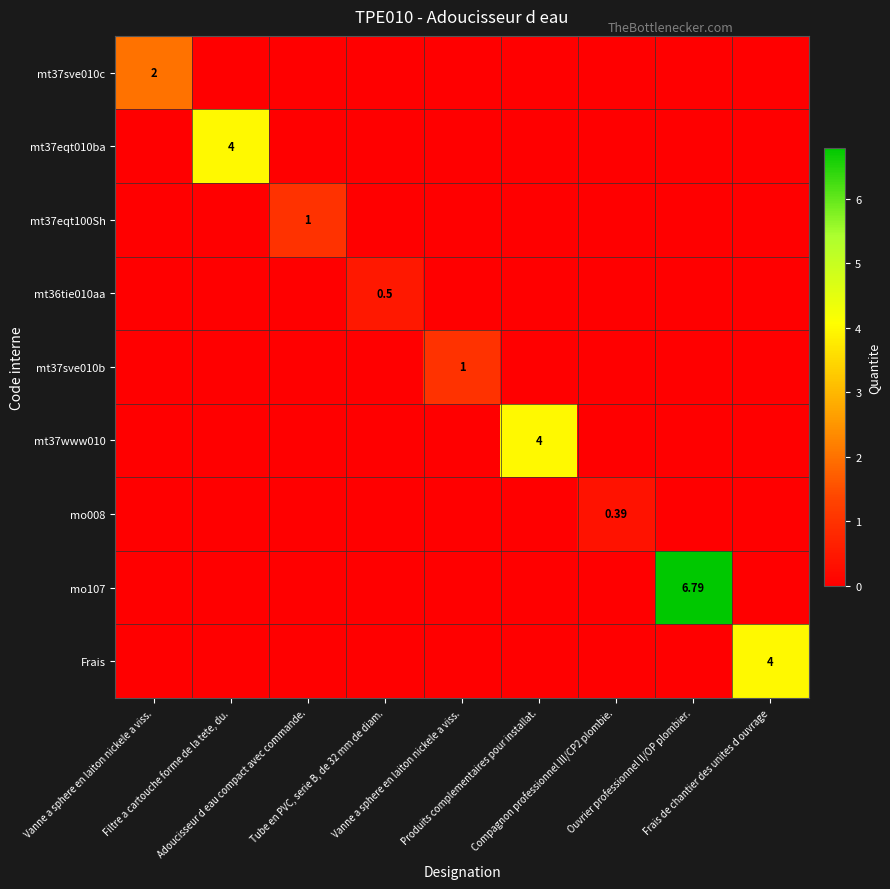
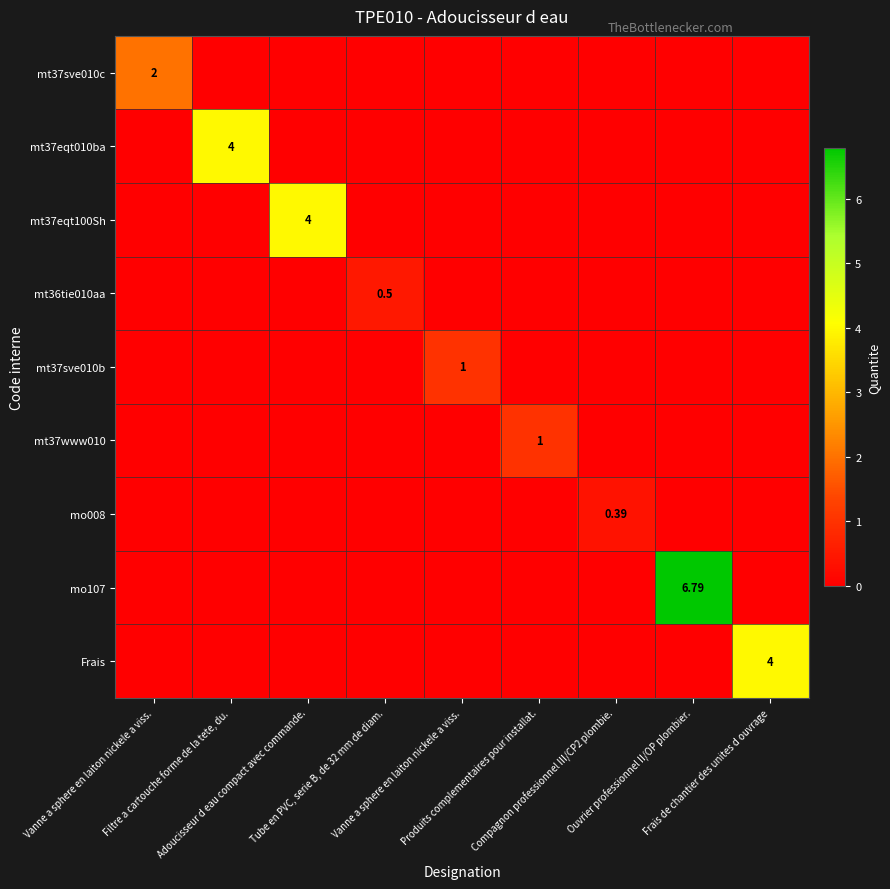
  {
    "mt37eqt010ba": {
      "Filtre a cartouche forme de la tete, du.": 4
    },
    "mt37eqt100Sh": {
-     "Adoucisseur d eau compact avec commande.": 1
+     "Adoucisseur d eau compact avec commande.": 4
    },
    "mt36tie010aa": {
      "Tube en PVC, serie B, de 32 mm de diam.": 0.5
    },
    "mt37www010": {
-     "Produits complementaires pour installat.": 4
+     "Produits complementaires pour installat.": 1
    },
    "mo008": {
      "Compagnon professionnel III/CP2 plombie.": 0.39
    },
    "mo107": {
      "Ouvrier professionnel II/OP plombier.": 6.79
    },
    "Frais": {
      "Frais de chantier des unites d ouvrage": 4
    }
  }
